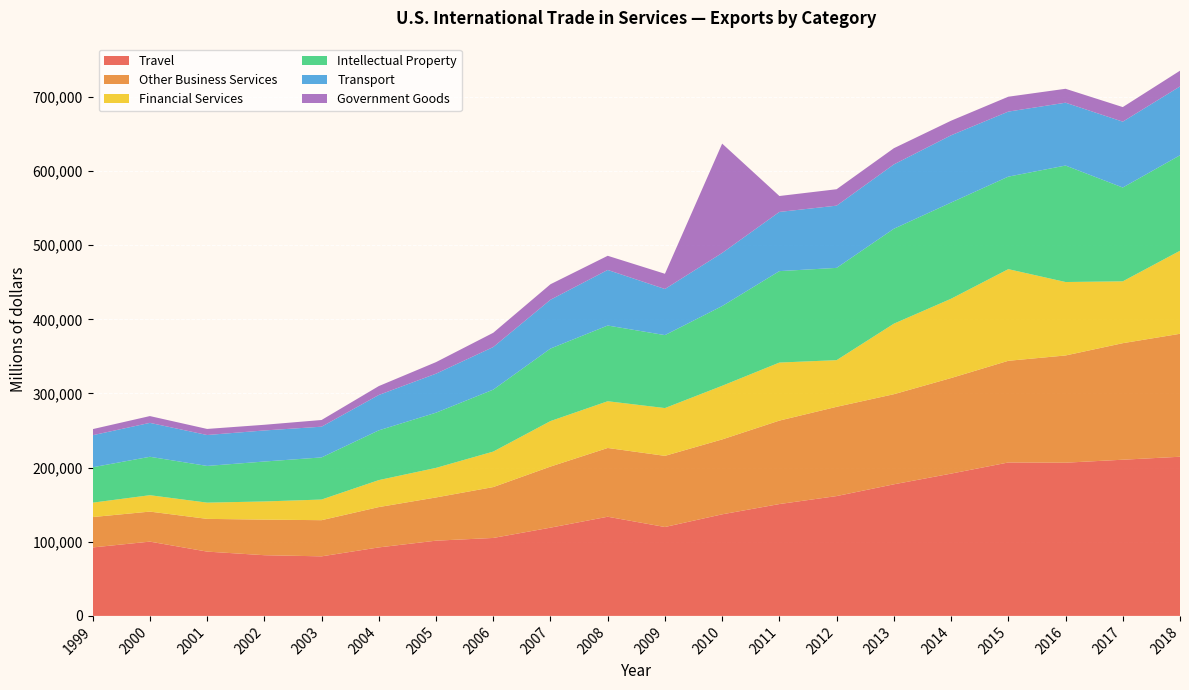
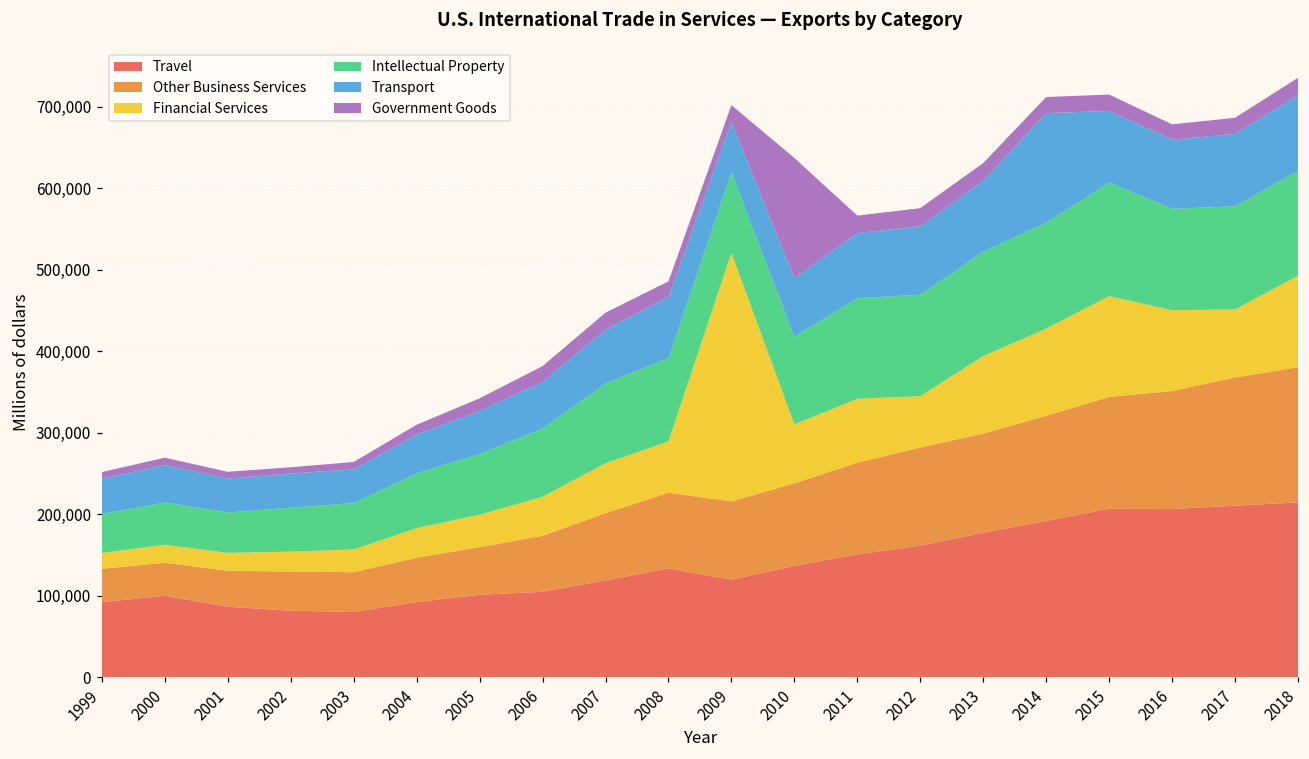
  {
    "Financial Services": {
      "1999": "20,000",
      "2000": "20,000",
      "2001": "20,000",
      "2002": "20,000",
      "2003": "30,000",
      "2004": "40,000",
      "2005": "40,000",
      "2006": "50,000",
      "2007": "60,000",
      "2008": "60,000",
-     "2009": "60,000",
+     "2009": "300,000",
      "2010": "70,000",
      "2011": "80,000",
      "2012": "60,000",
      "2013": "100,000",
      "2014": "110,000",
      "2015": "120,000",
      "2016": "100,000",
      "2017": "80,000",
      "2018": "110,000"
    },
    "Intellectual Property": {
      "1999": "50,000",
      "2000": "50,000",
      "2001": "50,000",
      "2002": "50,000",
      "2003": "60,000",
      "2004": "70,000",
      "2005": "70,000",
      "2006": "80,000",
      "2007": "100,000",
      "2008": "100,000",
      "2009": "100,000",
      "2010": "110,000",
      "2011": "120,000",
      "2012": "120,000",
      "2013": "130,000",
      "2014": "130,000",
-     "2015": "120,000",
-     "2016": "160,000",
+     "2015": "140,000",
+     "2016": "120,000",
      "2017": "130,000",
      "2018": "130,000"
    },
    "Transport": {
      "1999": "40,000",
      "2000": "50,000",
      "2001": "40,000",
      "2002": "40,000",
      "2003": "40,000",
      "2004": "50,000",
      "2005": "50,000",
      "2006": "60,000",
      "2007": "70,000",
      "2008": "70,000",
      "2009": "60,000",
      "2010": "70,000",
      "2011": "80,000",
      "2012": "80,000",
      "2013": "90,000",
-     "2014": "90,000",
+     "2014": "130,000",
      "2015": "90,000",
      "2016": "80,000",
      "2017": "90,000",
      "2018": "90,000"
    },
    "Government Goods": {
      "1999": "10,000",
      "2000": "10,000",
      "2001": "10,000",
      "2002": "10,000",
      "2003": "10,000",
      "2004": "10,000",
      "2005": "20,000",
      "2006": "20,000",
      "2007": "20,000",
      "2008": "20,000",
      "2009": "20,000",
      "2010": "150,000",
      "2011": "20,000",
      "2012": "20,000",
      "2013": "20,000",
      "2014": "20,000",
      "2015": "20,000",
      "2016": "20,000",
      "2017": "20,000",
      "2018": "20,000"
    }
  }
